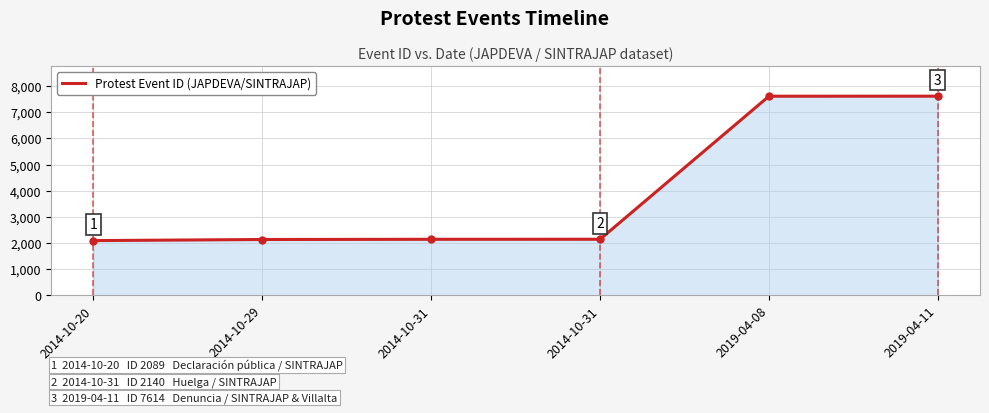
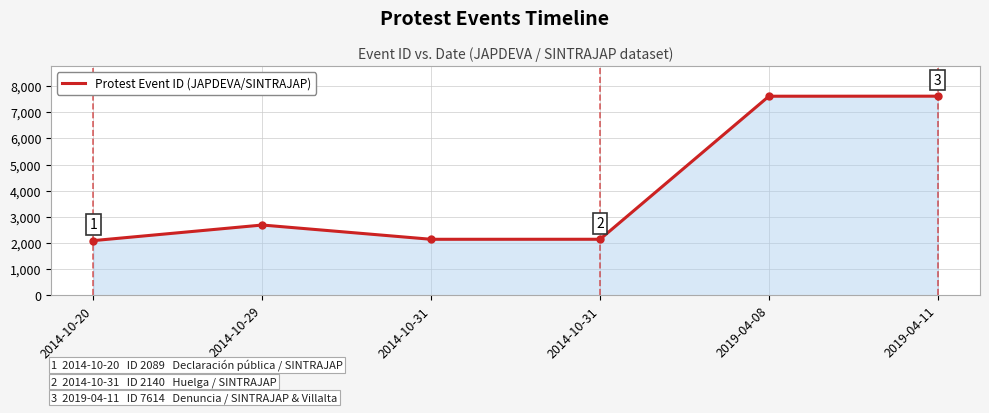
  {
-   "2014-10-29": "2,100",
+   "2014-10-29": "2,700",
    "2019-04-08": "7,600"
  }
